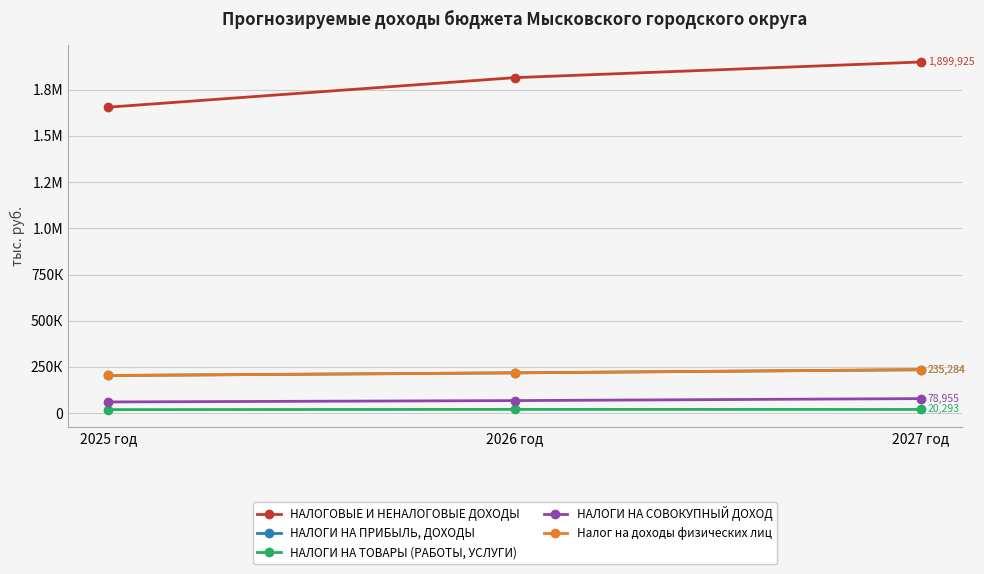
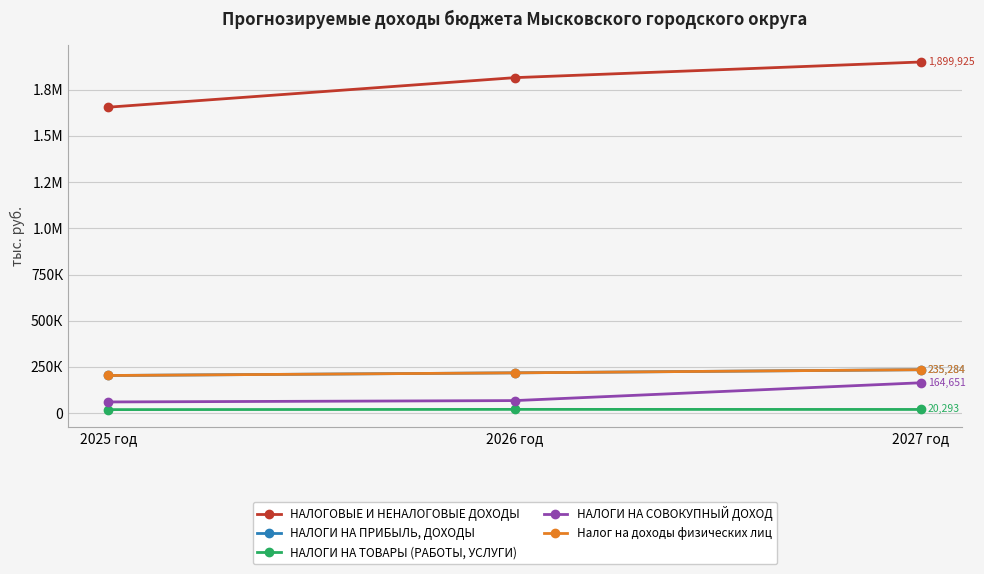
  {
    "НАЛОГОВЫЕ И НЕНАЛОГОВЫЕ ДОХОДЫ": {
      "2027 год": "1,899,925"
    },
    "НАЛОГИ НА ТОВАРЫ (РАБОТЫ, УСЛУГИ)": {
      "2027 год": "20,293"
    },
    "НАЛОГИ НА СОВОКУПНЫЙ ДОХОД": {
-     "2027 год": "78,955"
+     "2027 год": "164,651"
    }
  }
